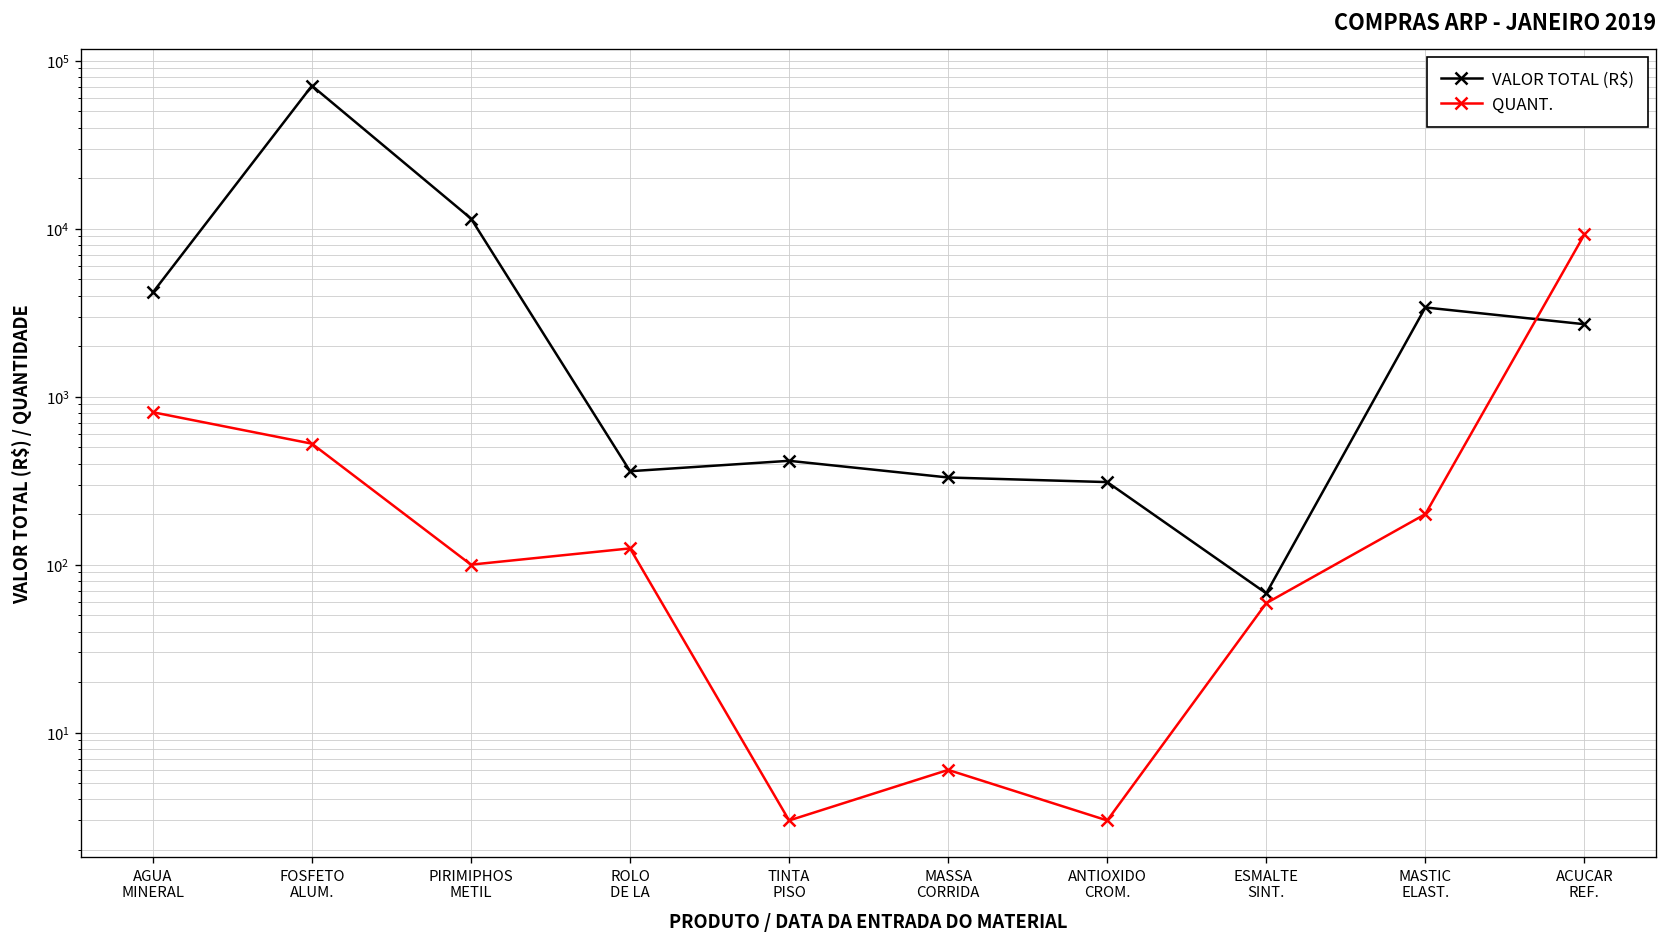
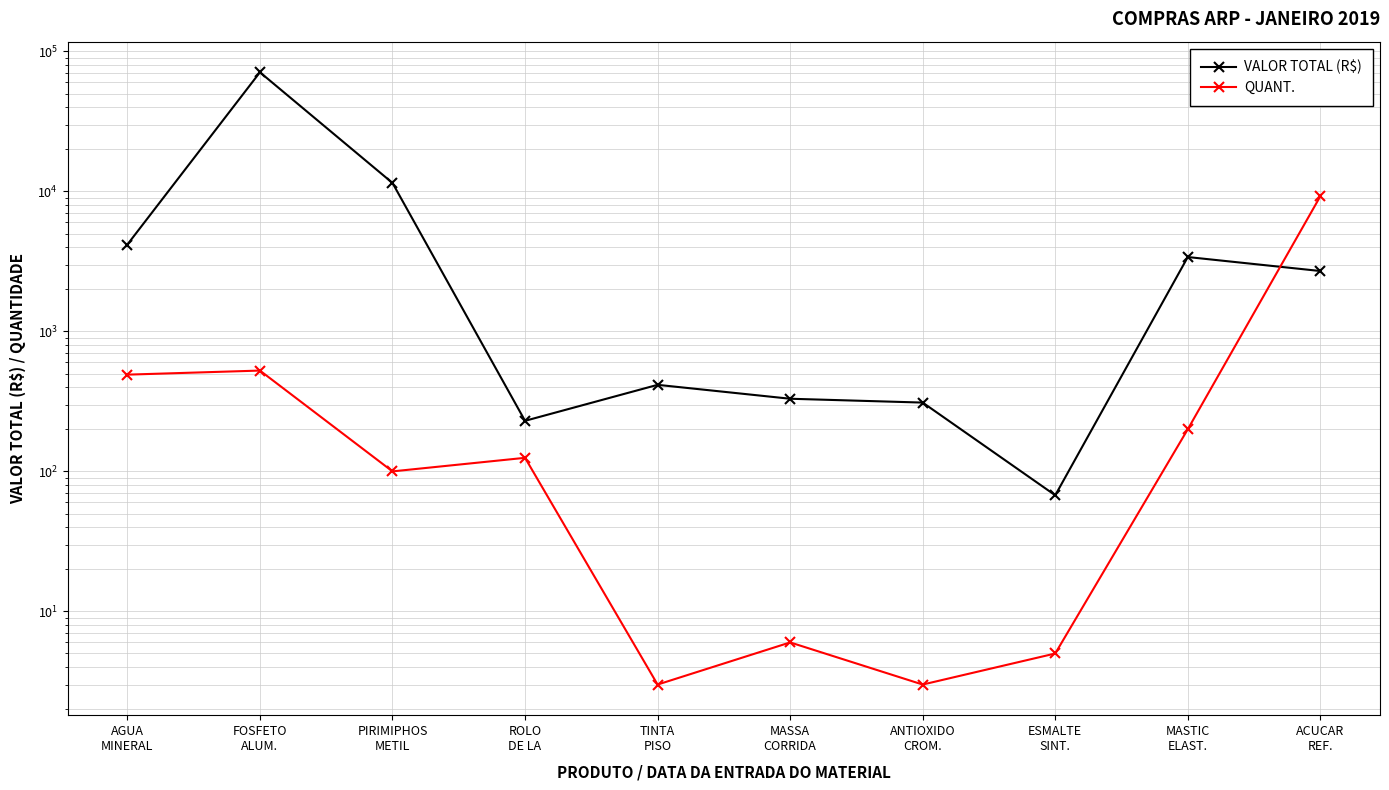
  {
    "VALOR TOTAL (R$)": {
      "AGUA MINERAL": 4200,
      "FOSFETO ALUM.": 70000,
      "PIRIMIPHOS METIL": 11000,
-     "ROLO DE LA": 360,
+     "ROLO DE LA": 230,
      "TINTA PISO": 420,
      "MASSA CORRIDA": 330,
      "ANTIOXIDO CROM.": 310,
      "ESMALTE SINT.": 70,
      "MASTIC ELAST.": 3400,
      "ACUCAR REF.": 2700
    },
    "QUANT.": {
-     "AGUA MINERAL": 800,
+     "AGUA MINERAL": 490,
      "FOSFETO ALUM.": 530,
      "PIRIMIPHOS METIL": 100,
      "ROLO DE LA": 130,
      "TINTA PISO": 3,
      "MASSA CORRIDA": 6,
      "ANTIOXIDO CROM.": 3,
-     "ESMALTE SINT.": 59,
+     "ESMALTE SINT.": 5,
      "MASTIC ELAST.": 200,
      "ACUCAR REF.": 9000
    }
  }
